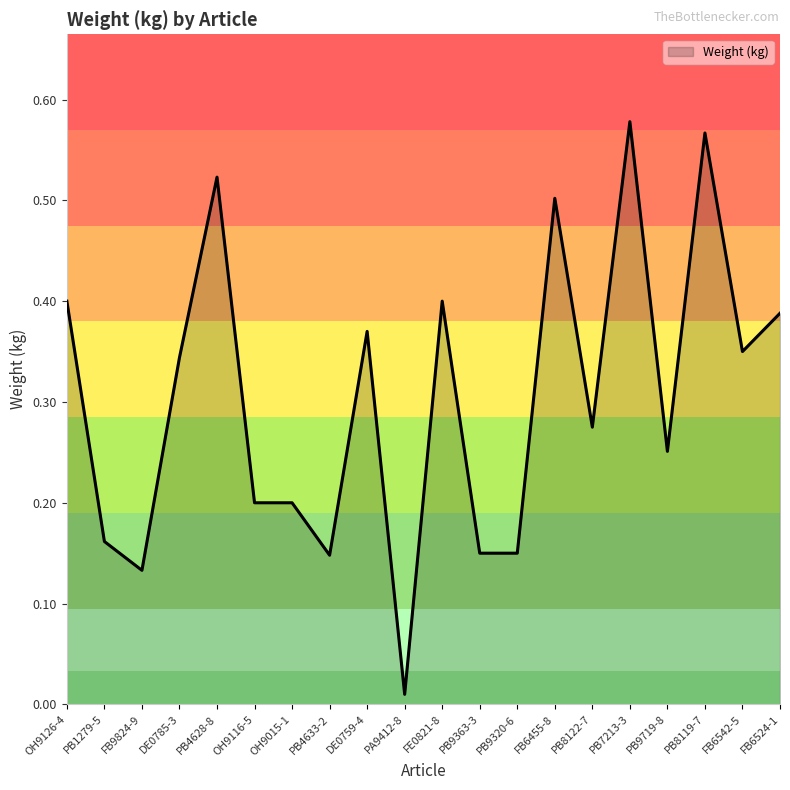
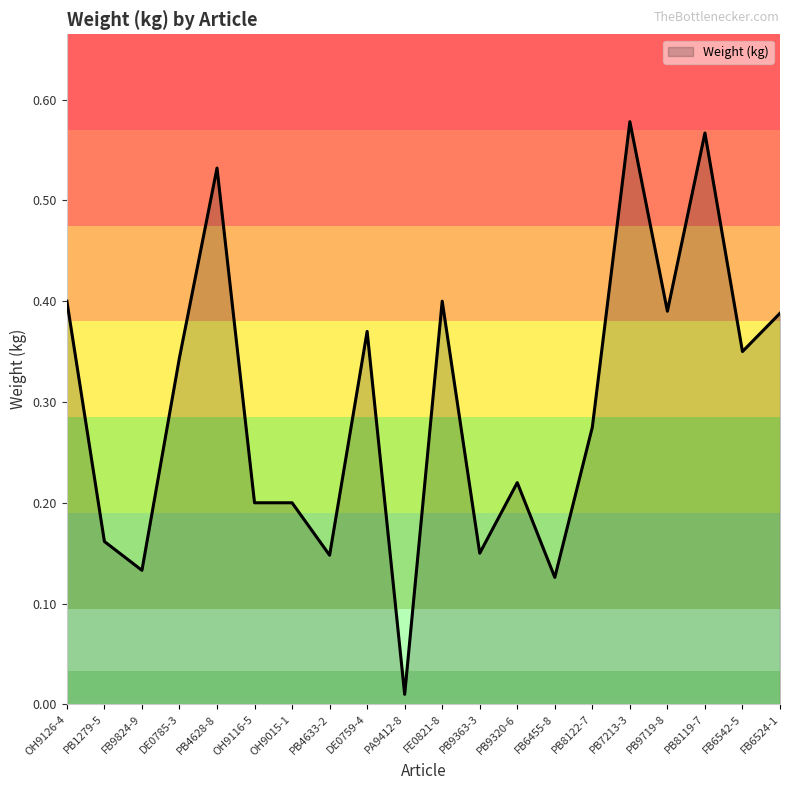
  {
    "OH9126-4": 0.400,
    "PB1279-5": 0.162,
    "FB9824-9": 0.133,
    "DE0785-3": 0.344,
-   "PB4628-8": 0.523,
+   "PB4628-8": 0.532,
    "OH9116-5": 0.200,
    "OH9015-1": 0.200,
    "PB4633-2": 0.148,
    "DE0759-4": 0.370,
    "PA9412-8": 0.010,
    "FE0821-8": 0.400,
    "PB9363-3": 0.150,
-   "PB9320-6": 0.15,
-   "FB6455-8": 0.502,
+   "PB9320-6": 0.22,
+   "FB6455-8": 0.126,
    "PB8122-7": 0.275,
    "PB7213-3": 0.578,
-   "PB9719-8": 0.251,
+   "PB9719-8": 0.390,
    "PB8119-7": 0.567,
    "FB6542-5": 0.350,
    "FB6524-1": 0.388
  }
